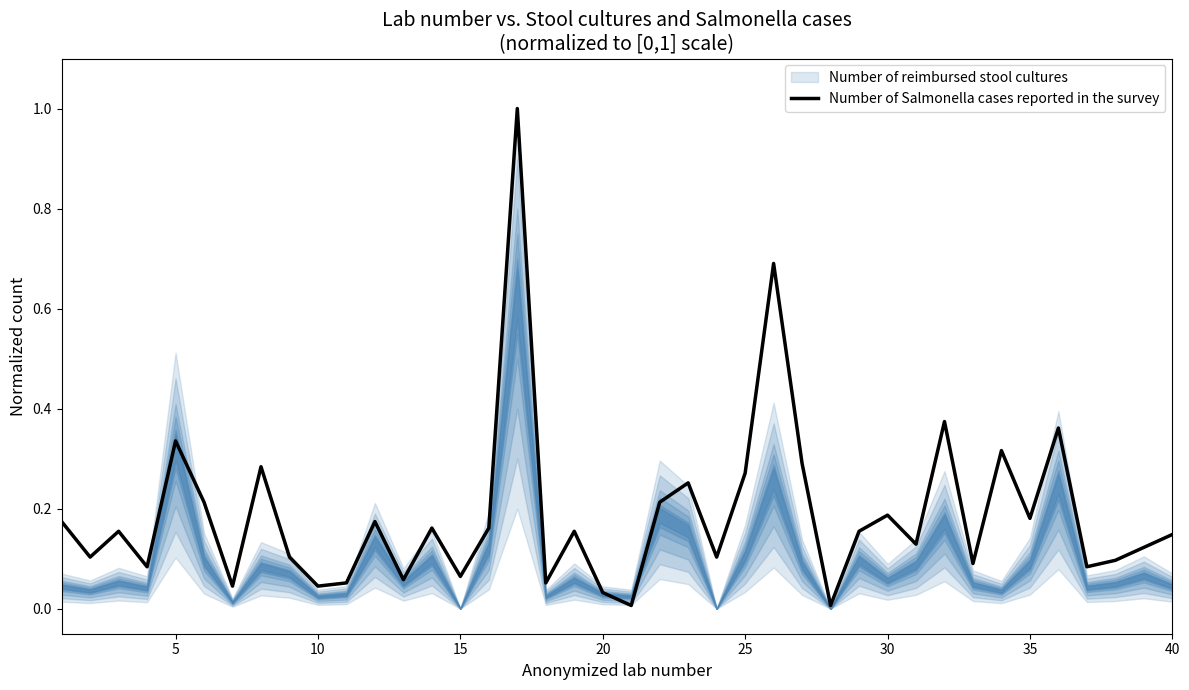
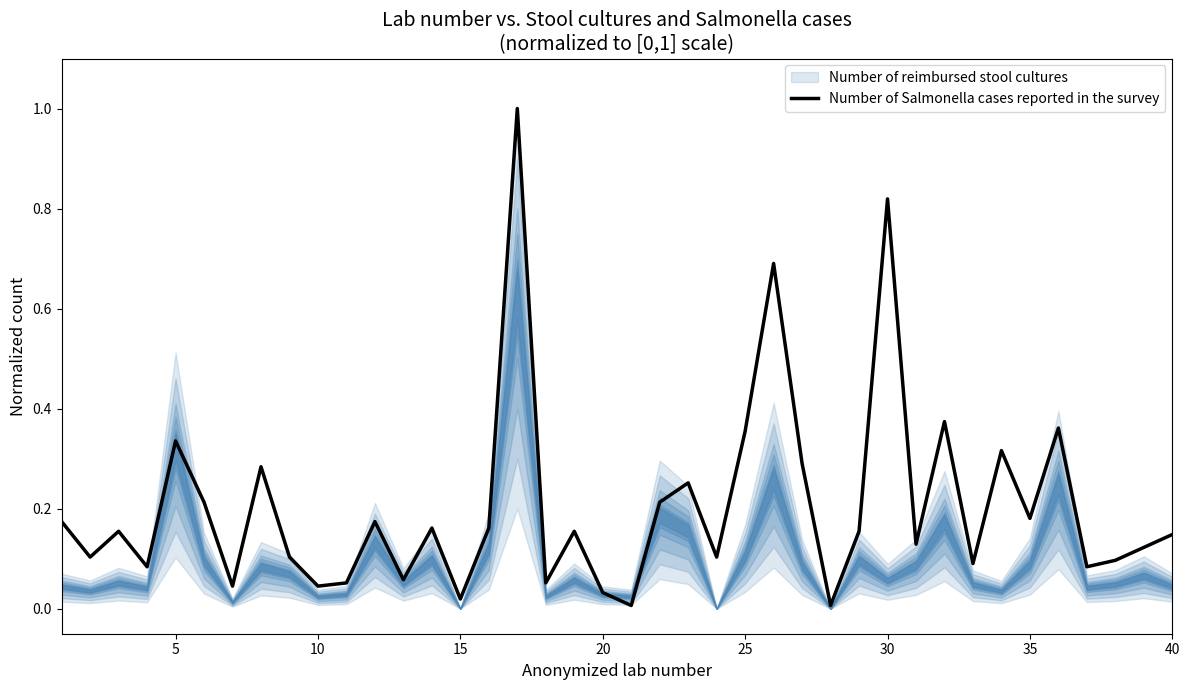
  {
    "Number of Salmonella cases reported in the survey": {
      "5": 0.34,
      "10": 0.05,
-     "15": 0.06,
-     "25": 0.27,
-     "30": 0.19,
+     "15": 0.02,
+     "25": 0.35,
+     "30": 0.82,
      "35": 0.18,
      "40": 0.15
    }
  }
